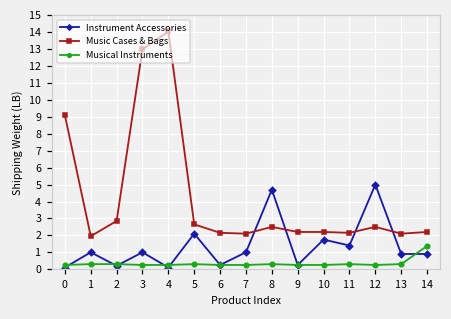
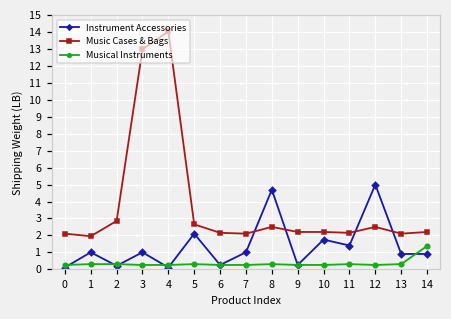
  {
    "Instrument Accessories": {
      "1": 1.0,
      "3": 1.0,
      "5": 2.1,
      "7": 1.0,
      "8": 4.7,
      "10": 1.8,
      "11": 1.4,
      "12": 5.0,
      "13": 0.9,
      "14": 0.9
    },
    "Music Cases & Bags": {
-     "0": 9.1,
+     "0": 2.1,
      "1": 2.0,
      "2": 2.9,
      "5": 2.7,
      "6": 2.2,
      "7": 2.1,
      "8": 2.5,
      "9": 2.2,
      "10": 2.2,
      "11": 2.2,
      "12": 2.5,
      "13": 2.1,
      "14": 2.2
    },
    "Musical Instruments": {
      "1": 0.3,
      "3": 0.3,
      "5": 0.3,
      "7": 0.3,
      "8": 0.3,
      "10": 0.3,
      "11": 0.3,
      "12": 0.3,
      "13": 0.3,
      "14": 1.4
    }
  }
